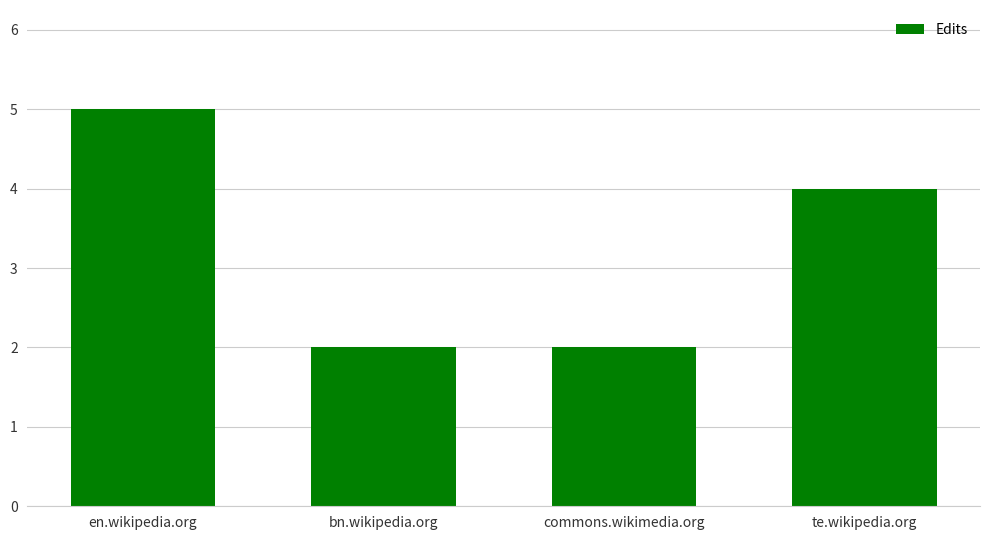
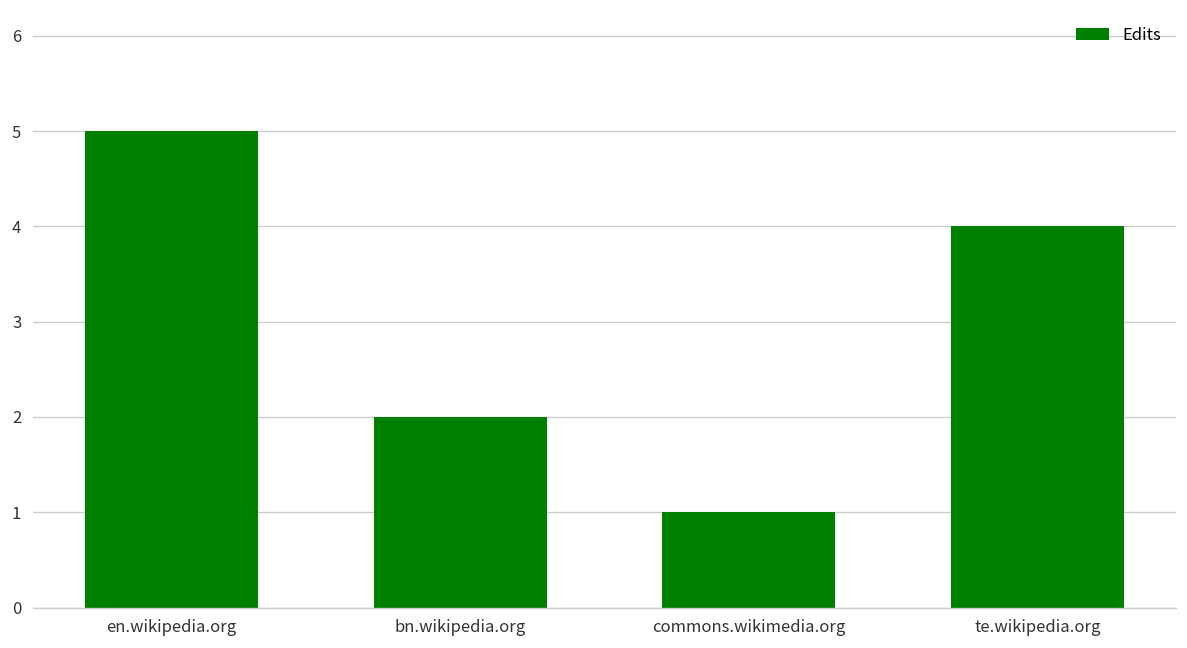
  {
    "en.wikipedia.org": 5,
    "bn.wikipedia.org": 2,
-   "commons.wikimedia.org": 2,
+   "commons.wikimedia.org": 1,
    "te.wikipedia.org": 4
  }
